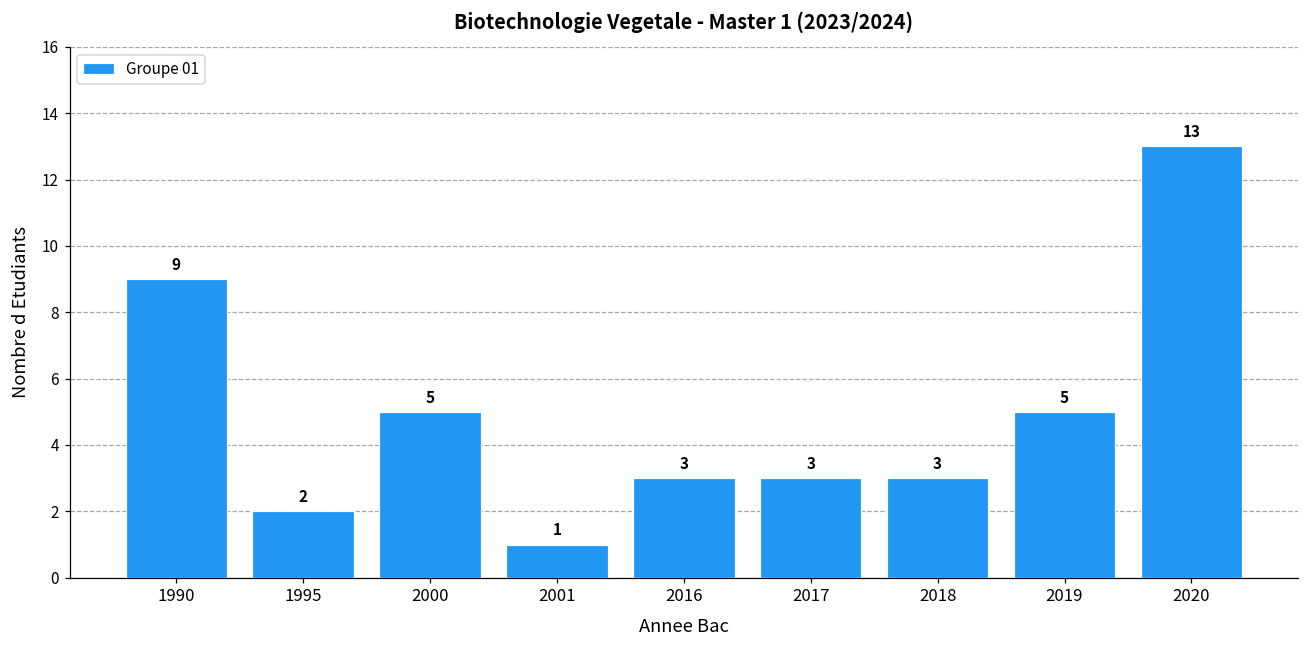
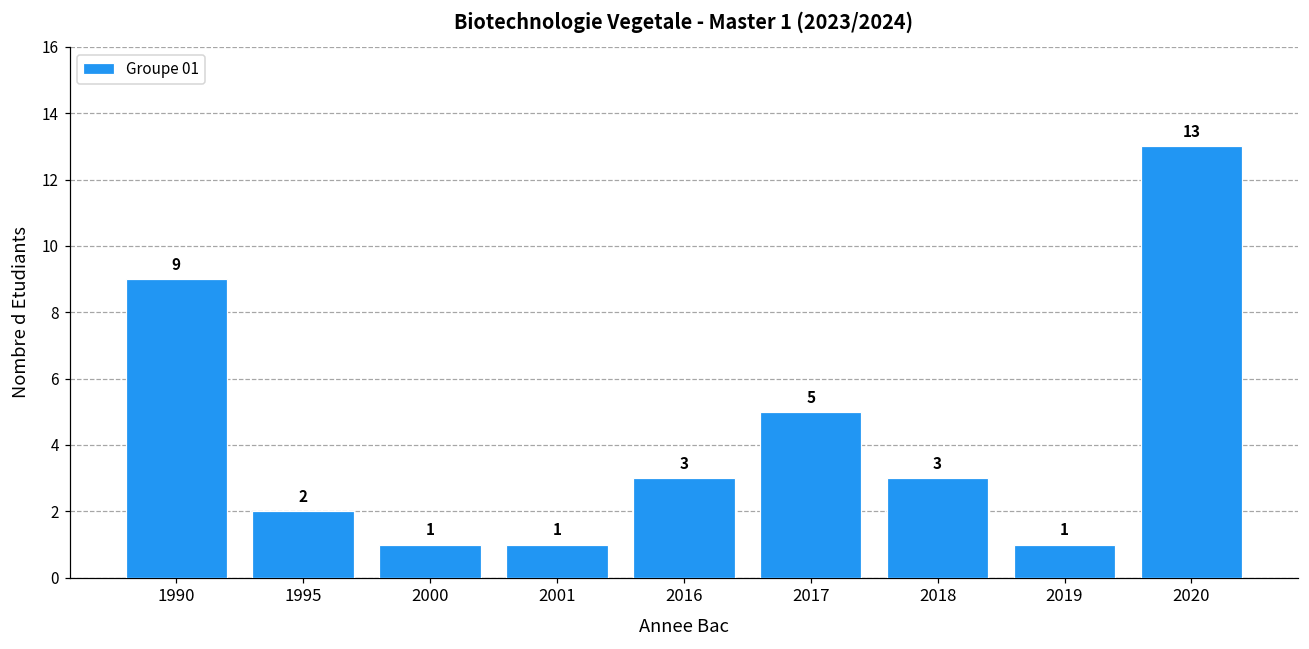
  {
    "1990": 9,
    "1995": 2,
-   "2000": 5,
+   "2000": 1,
    "2001": 1,
    "2016": 3,
-   "2017": 3,
+   "2017": 5,
    "2018": 3,
-   "2019": 5,
+   "2019": 1,
    "2020": 13
  }
